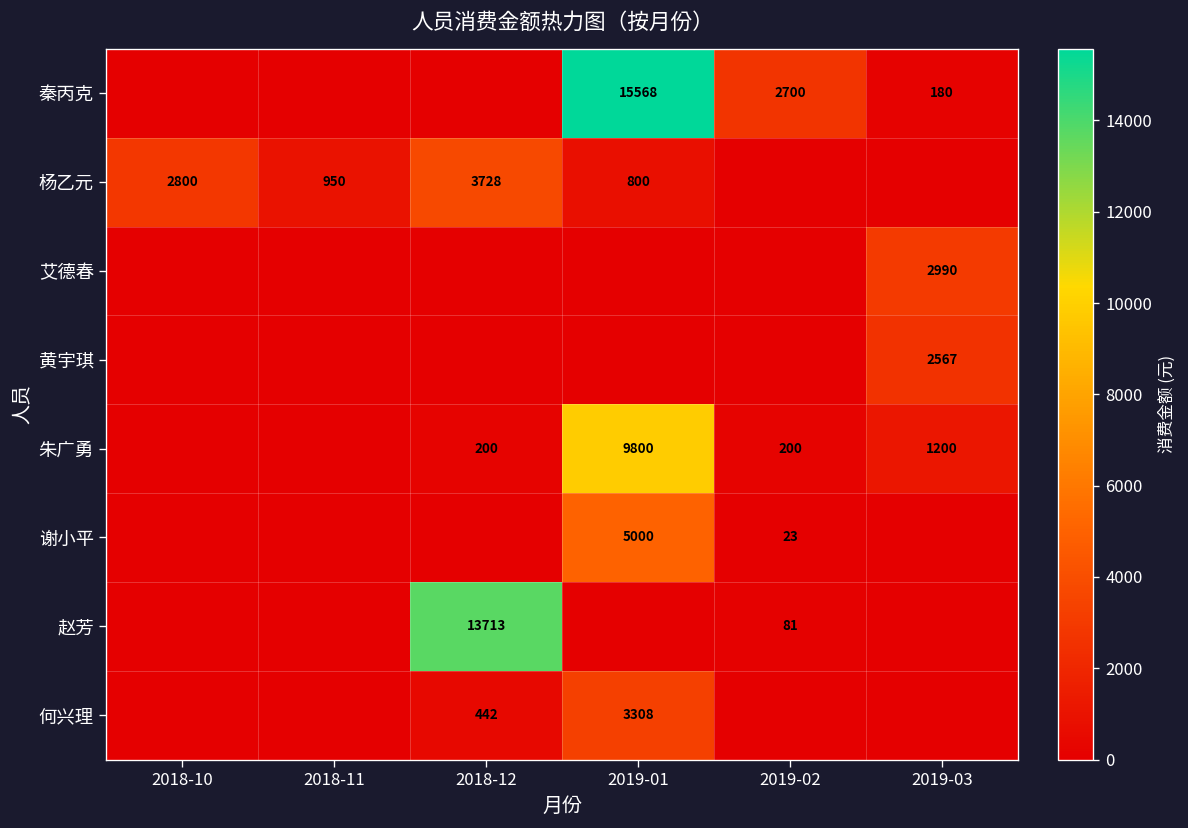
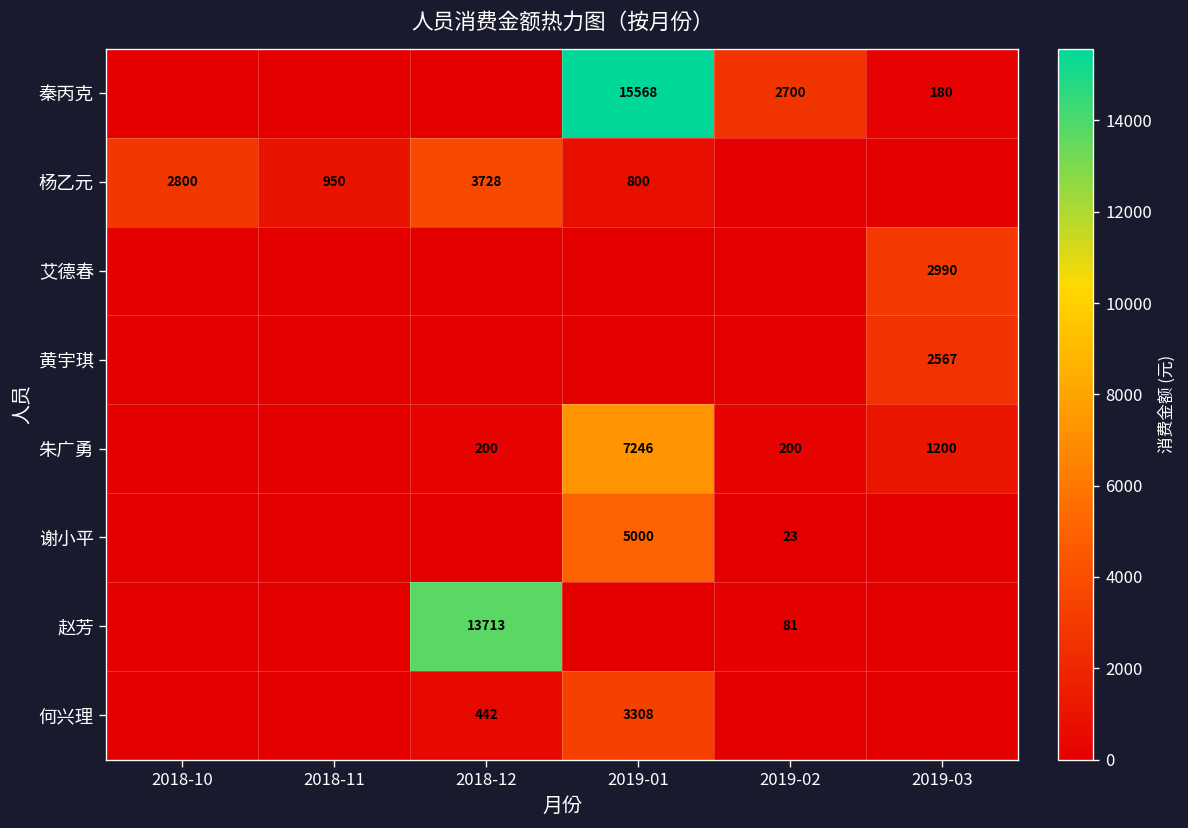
  {
    "秦丙克": {
      "2019-01": 15568,
      "2019-02": 2700,
      "2019-03": 180
    },
    "杨乙元": {
      "2018-10": 2800,
      "2018-11": 950,
      "2018-12": 3728,
      "2019-01": 800
    },
    "艾德春": {
      "2019-03": 2990
    },
    "黄宇琪": {
      "2019-03": 2567
    },
    "朱广勇": {
      "2018-12": 200,
-     "2019-01": 9800,
+     "2019-01": 7246,
      "2019-02": 200,
      "2019-03": 1200
    },
    "谢小平": {
      "2019-01": 5000,
      "2019-02": 23
    },
    "赵芳": {
      "2018-12": 13713,
      "2019-02": 81
    },
    "何兴理": {
      "2018-12": 442,
      "2019-01": 3308
    }
  }
